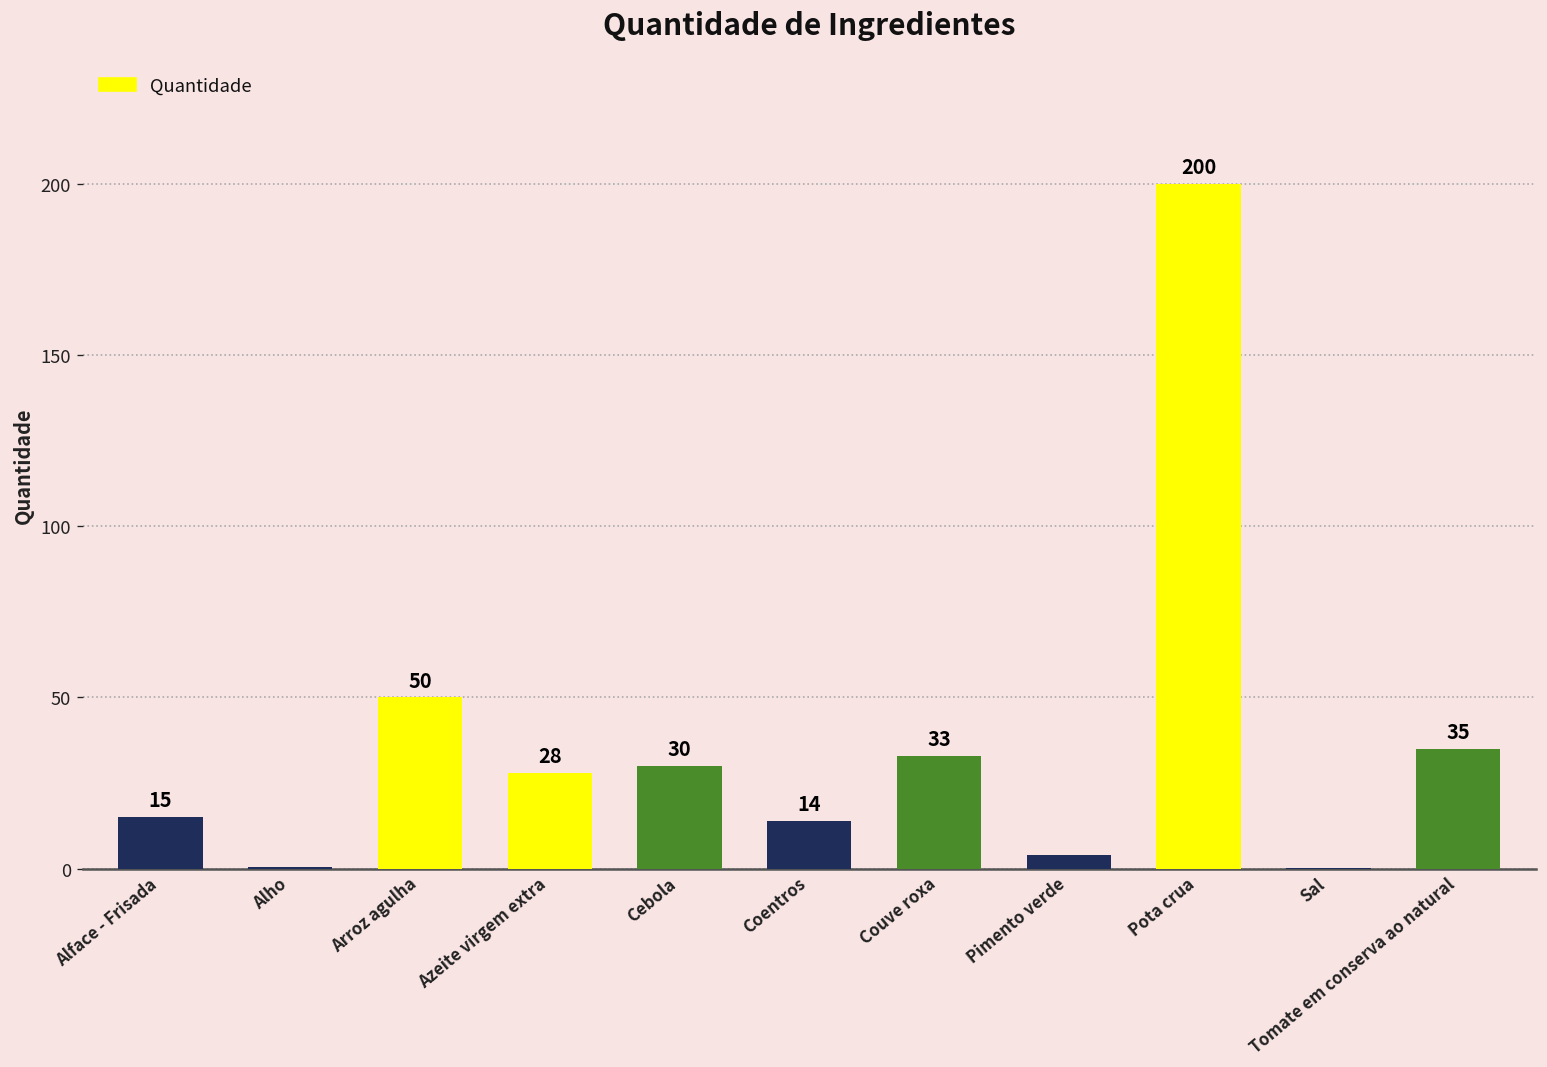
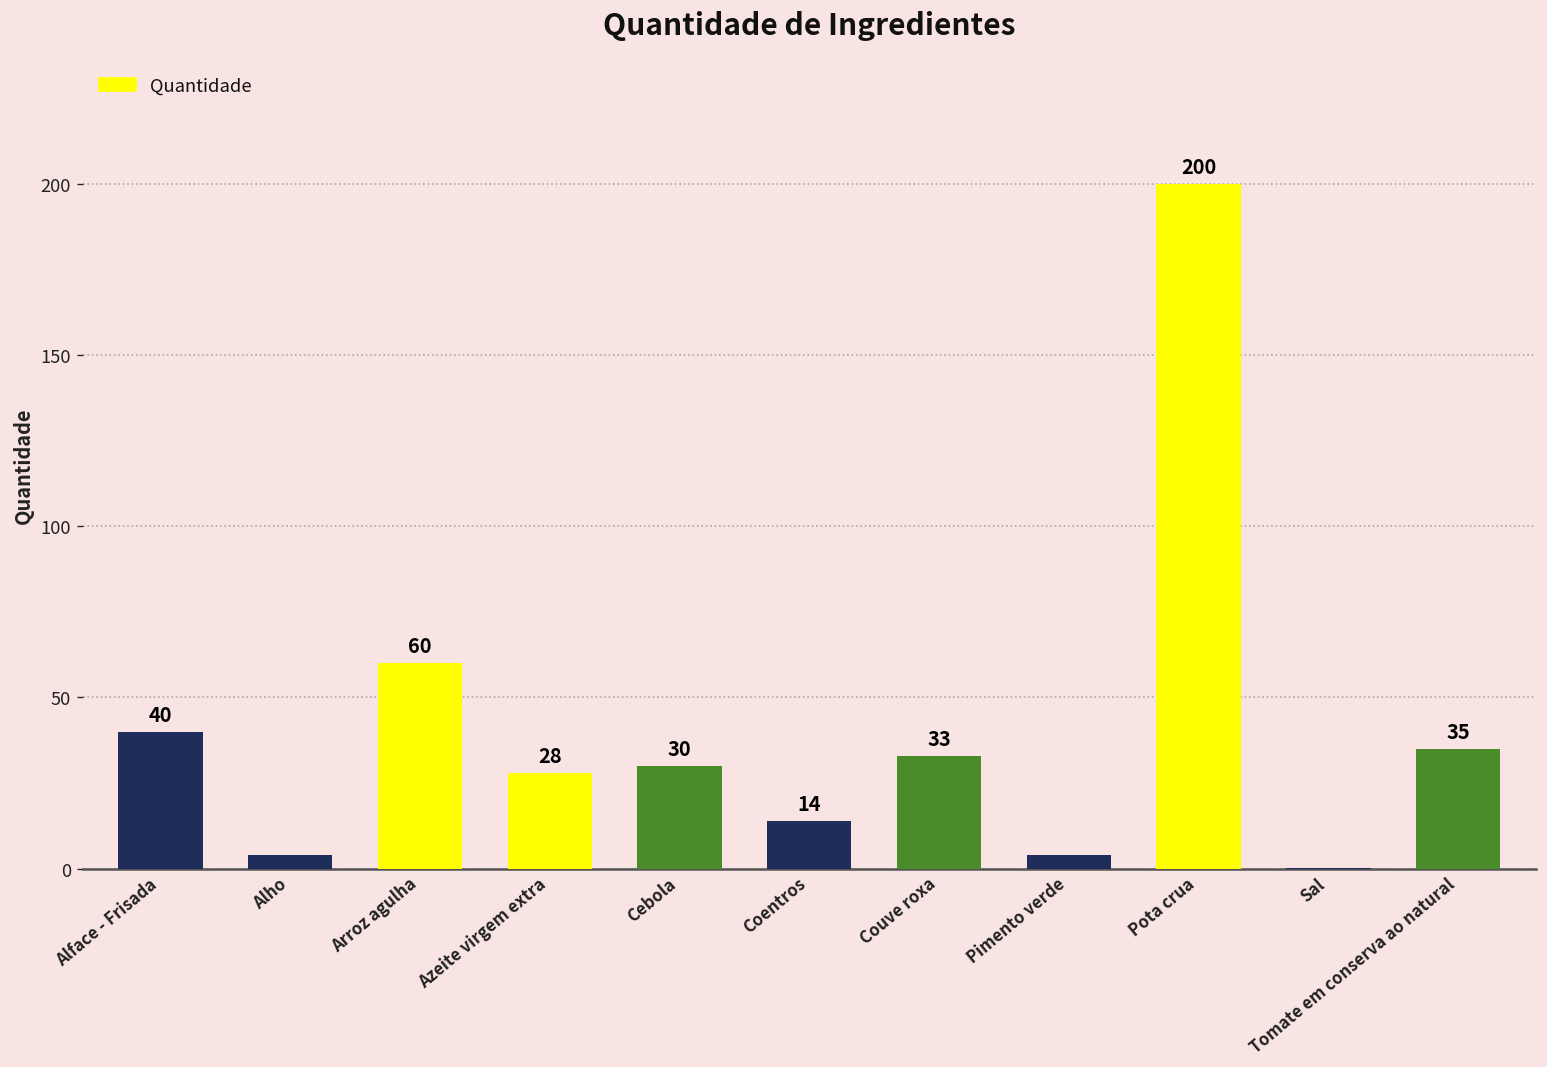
  {
-   "Alface - Frisada": 15,
-   "Alho": 1,
-   "Arroz agulha": 50,
+   "Alface - Frisada": 40,
+   "Alho": 4,
+   "Arroz agulha": 60,
    "Azeite virgem extra": 28,
    "Cebola": 30,
    "Coentros": 14,
    "Couve roxa": 33,
    "Pota crua": 200,
    "Tomate em conserva ao natural": 35
  }
